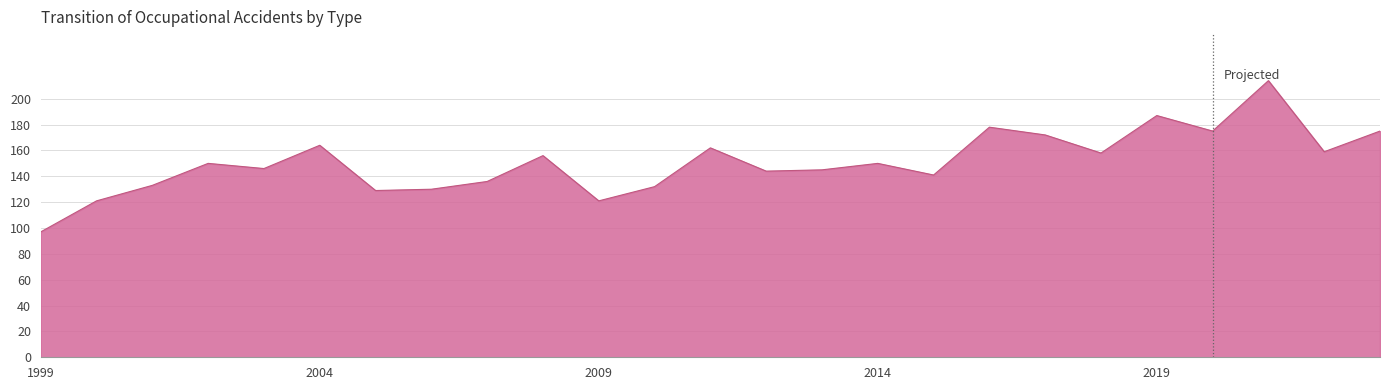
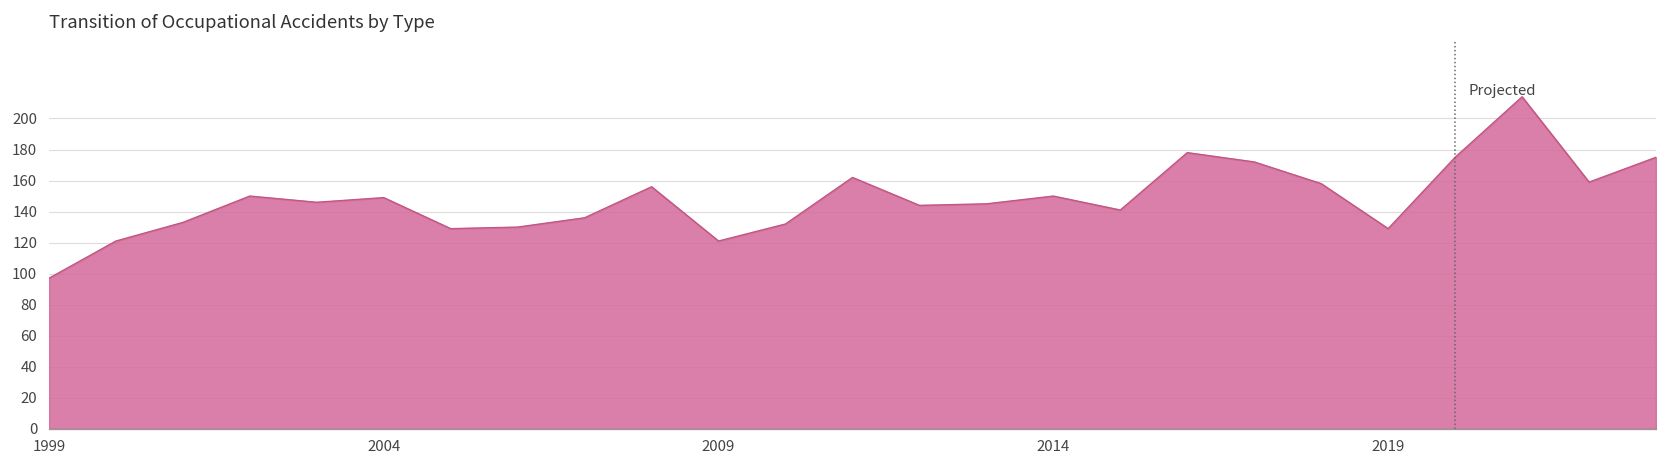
  {
    "1999": 97,
-   "2004": 164,
+   "2004": 149,
    "2009": 121,
    "2014": 150,
-   "2019": 187
+   "2019": 129
  }
